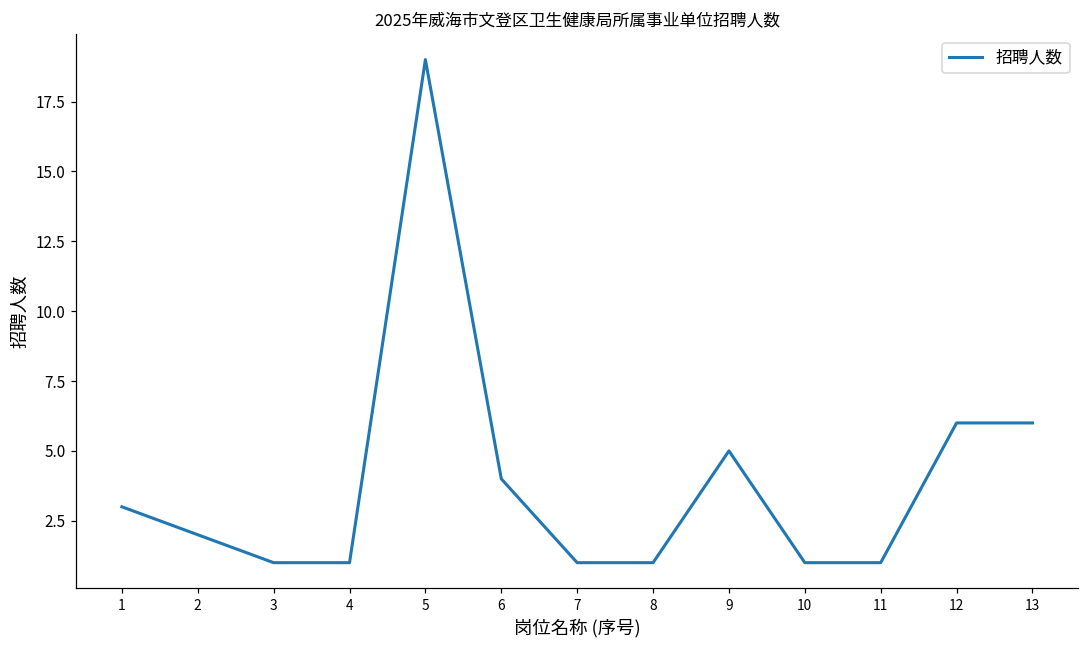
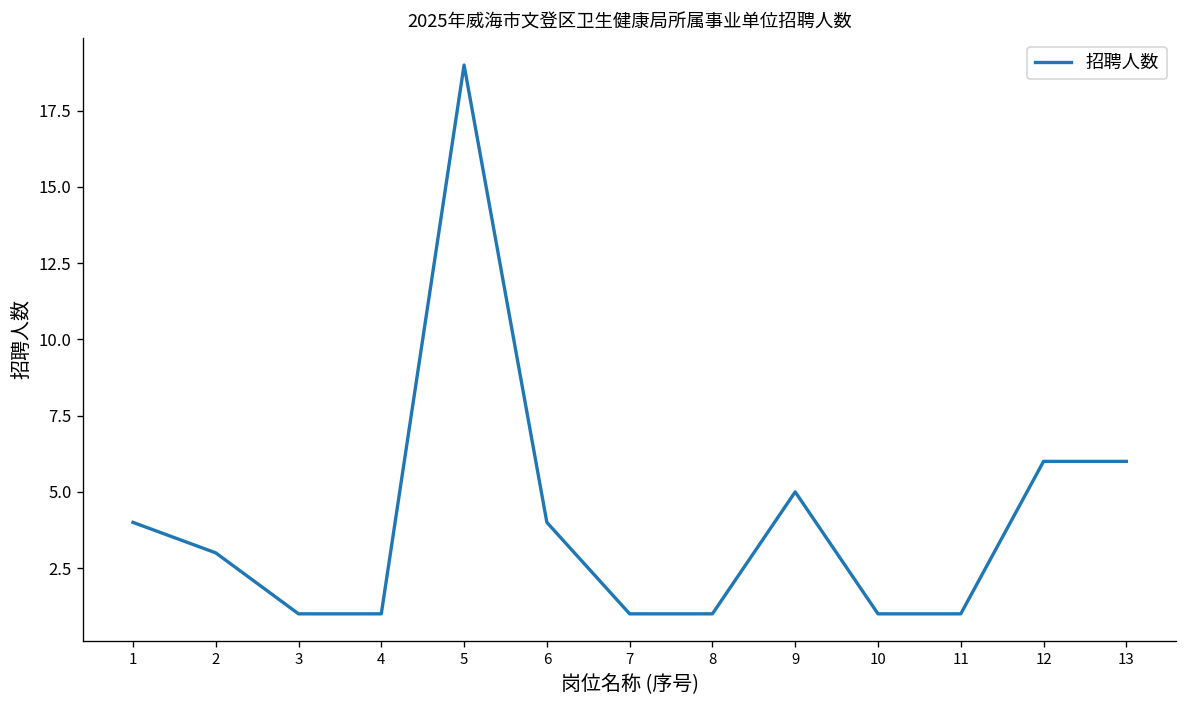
  {
-   "1": 3,
-   "2": 2,
+   "1": 4,
+   "2": 3,
    "3": 1,
    "4": 1,
    "5": 19,
    "6": 4,
    "7": 1,
    "8": 1,
    "9": 5,
    "10": 1,
    "11": 1,
    "12": 6,
    "13": 6
  }
